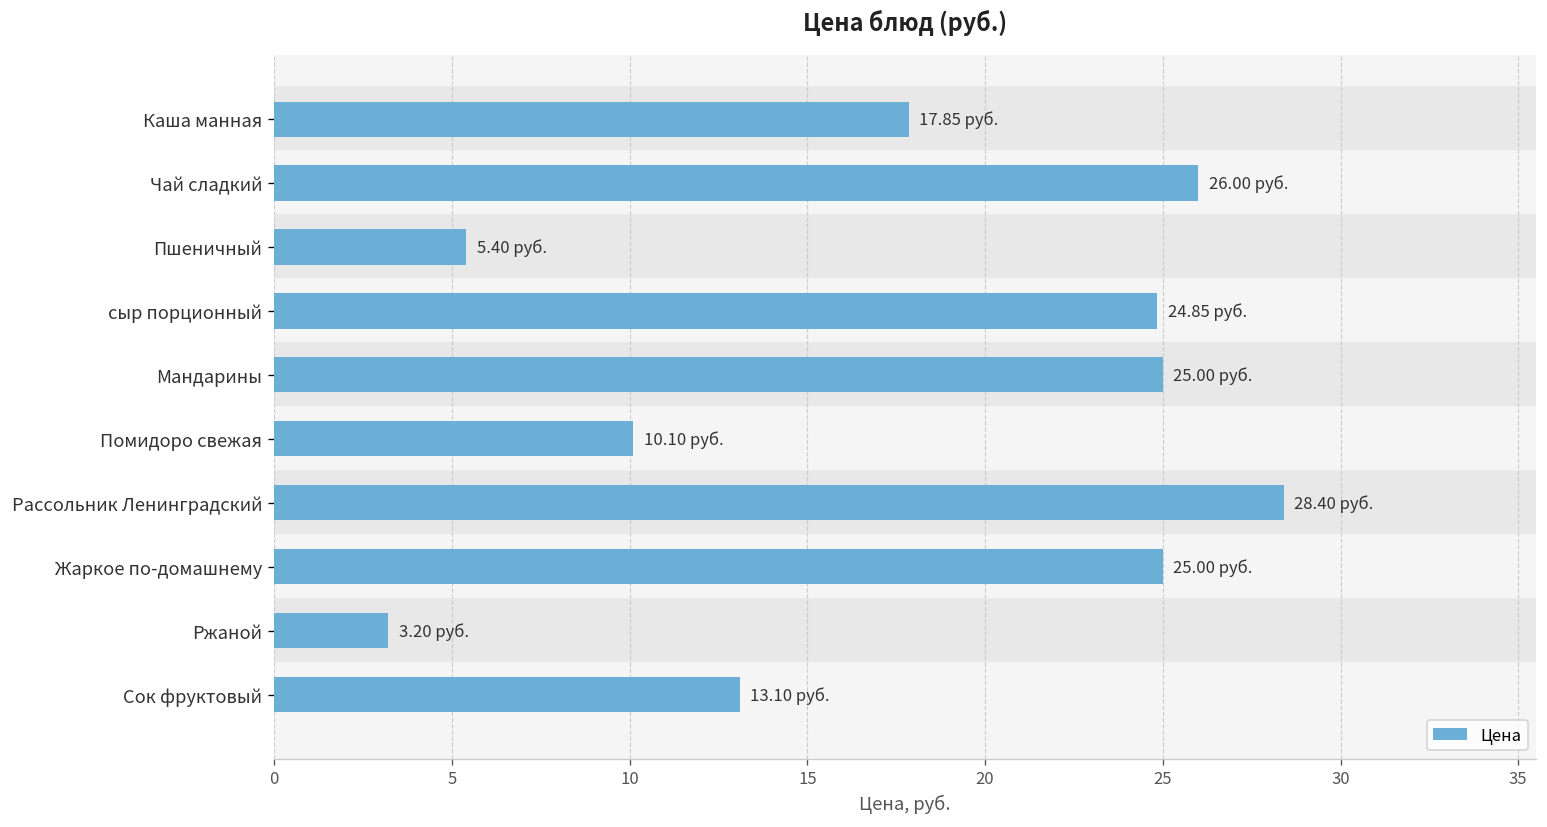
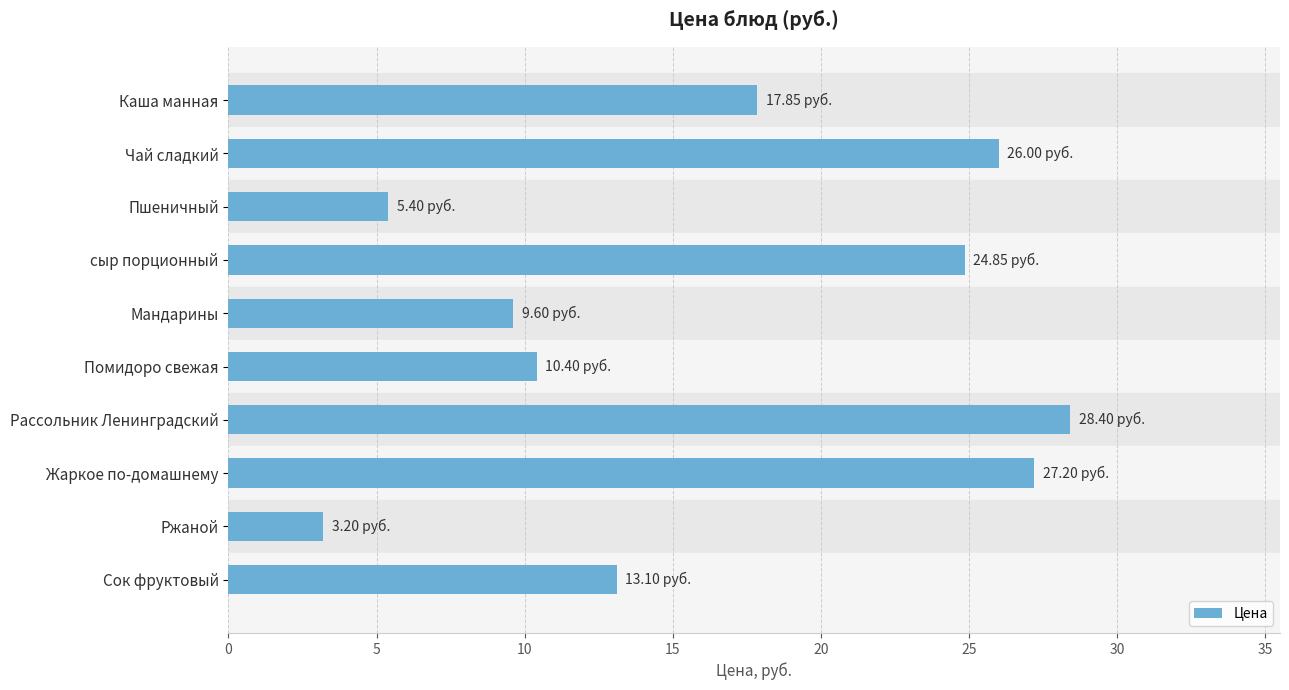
  {
    "Каша манная": 17.85,
    "Чай сладкий": 26.00,
    "Пшеничный": 5.40,
    "сыр порционный": 24.85,
-   "Мандарины": 25.00,
-   "Помидоро свежая": 10.10,
+   "Мандарины": 9.60,
+   "Помидоро свежая": 10.40,
    "Рассольник Ленинградский": 28.40,
-   "Жаркое по-домашнему": 25.00,
+   "Жаркое по-домашнему": 27.20,
    "Ржаной": 3.20,
    "Сок фруктовый": 13.10
  }
